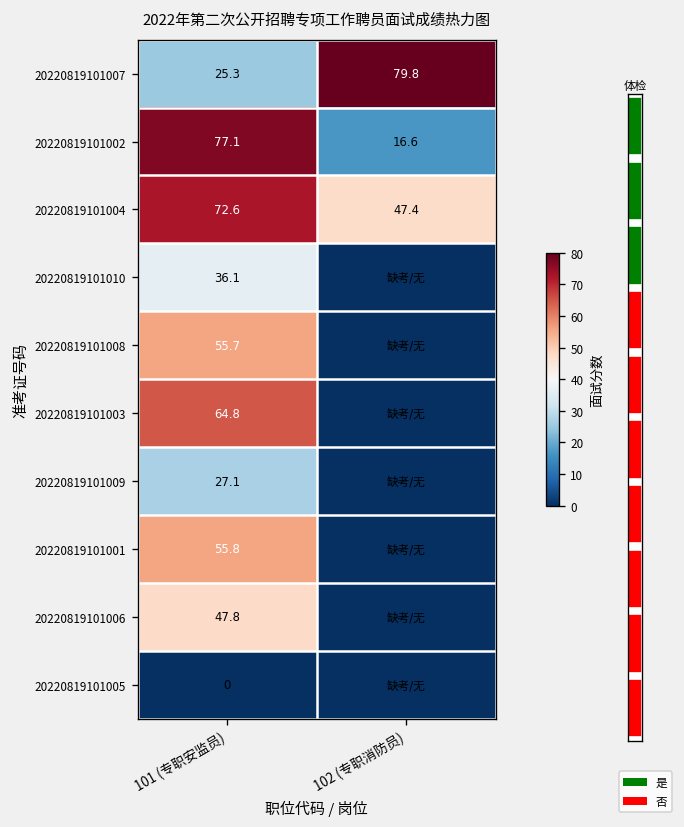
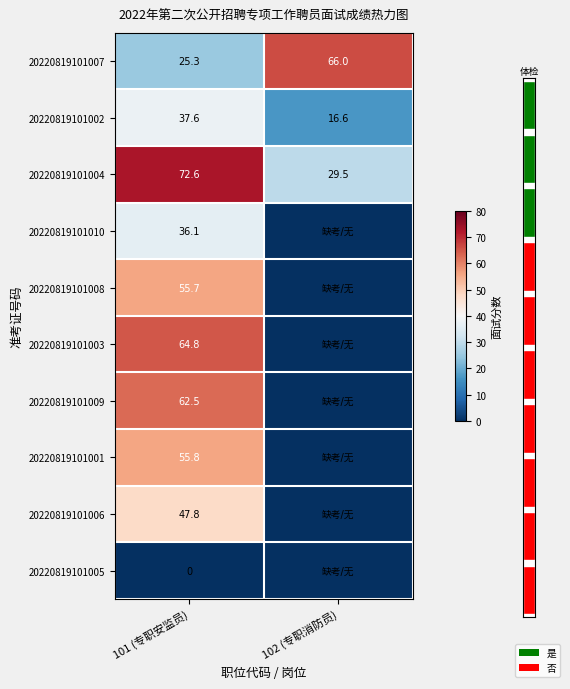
  {
    "2022年第二次公开招聘专项工作聘员面试成绩热力图": {
      "20220819101007": {
        "101 (专职安监员)": 25.3,
-       "102 (专职消防员)": 79.8
+       "102 (专职消防员)": 66.0
      },
      "20220819101002": {
-       "101 (专职安监员)": 77.1,
+       "101 (专职安监员)": 37.6,
        "102 (专职消防员)": 16.6
      },
      "20220819101004": {
        "101 (专职安监员)": 72.6,
-       "102 (专职消防员)": 47.4
+       "102 (专职消防员)": 29.5
      },
      "20220819101010": {
        "101 (专职安监员)": 36.1
      },
      "20220819101008": {
        "101 (专职安监员)": 55.7
      },
      "20220819101003": {
        "101 (专职安监员)": 64.8
      },
      "20220819101009": {
-       "101 (专职安监员)": 27.1
+       "101 (专职安监员)": 62.5
      },
      "20220819101001": {
        "101 (专职安监员)": 55.8
      },
      "20220819101006": {
        "101 (专职安监员)": 47.8
      },
      "20220819101005": {
        "101 (专职安监员)": 0
      }
    }
  }
